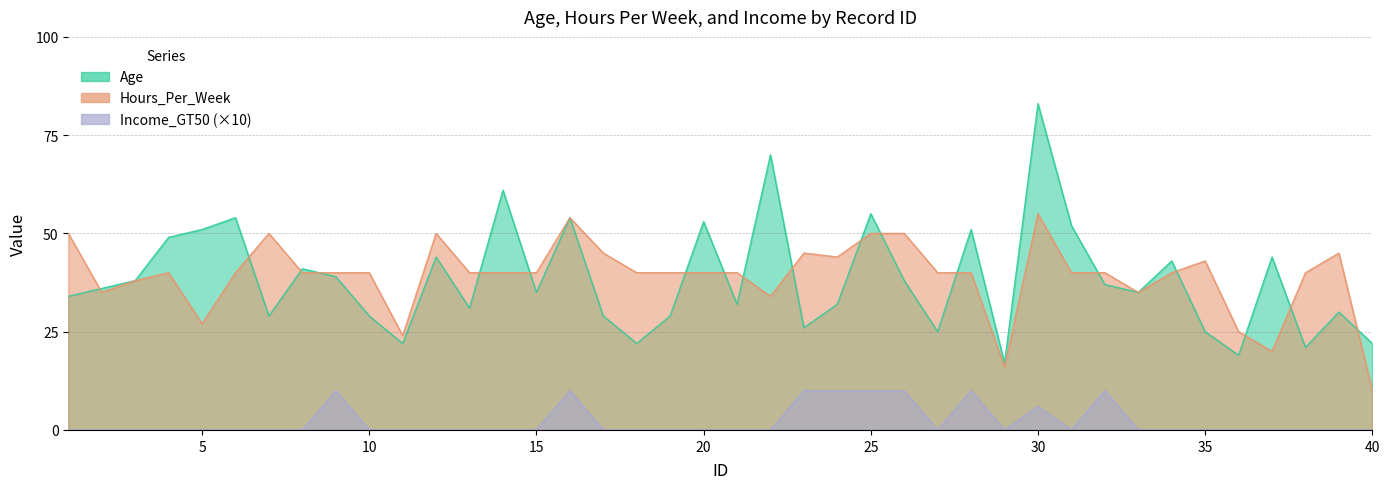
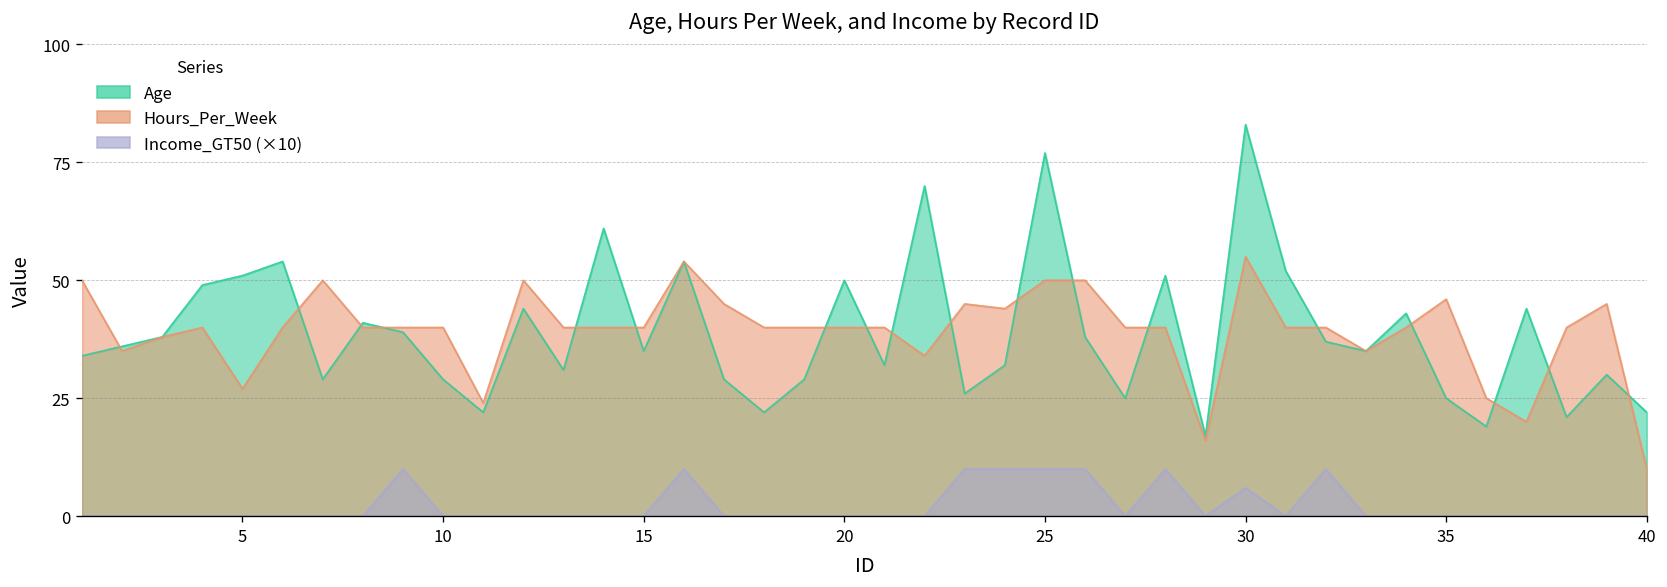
  {
    "Age": {
      "5": 51,
      "10": 29,
      "15": 35,
-     "20": 53,
-     "25": 55,
+     "20": 50,
+     "25": 77,
      "30": 83,
      "35": 25,
      "40": 22
    },
    "Hours_Per_Week": {
      "5": 27,
      "10": 40,
      "15": 40,
      "20": 40,
      "25": 50,
      "30": 55,
-     "35": 43,
+     "35": 46,
      "40": 10
    },
    "Income_GT50 (×10)": {
      "5": 0,
      "10": 0,
      "15": 0,
      "20": 0,
      "25": 10,
      "30": 6,
      "35": 0,
      "40": 0
    }
  }
